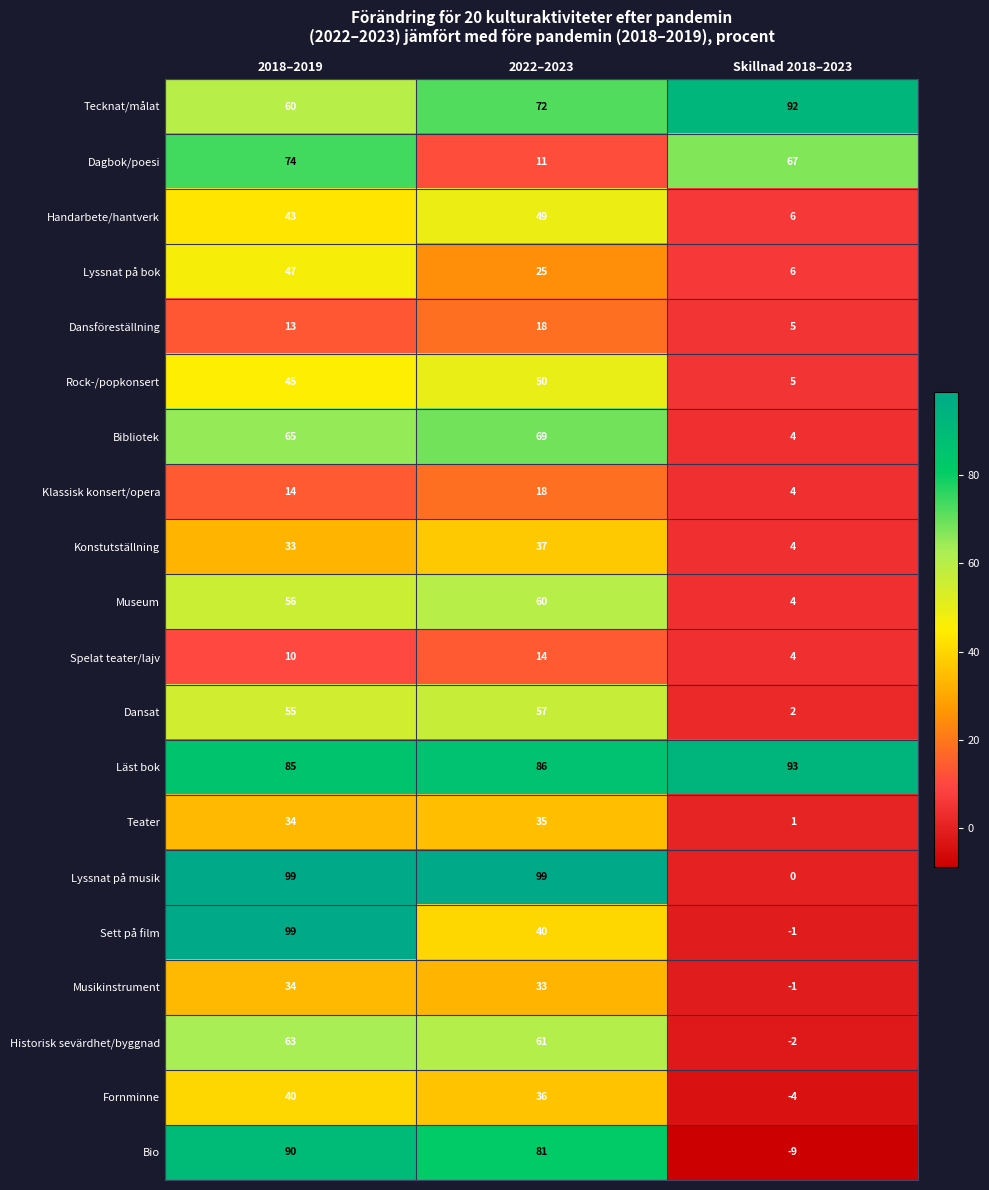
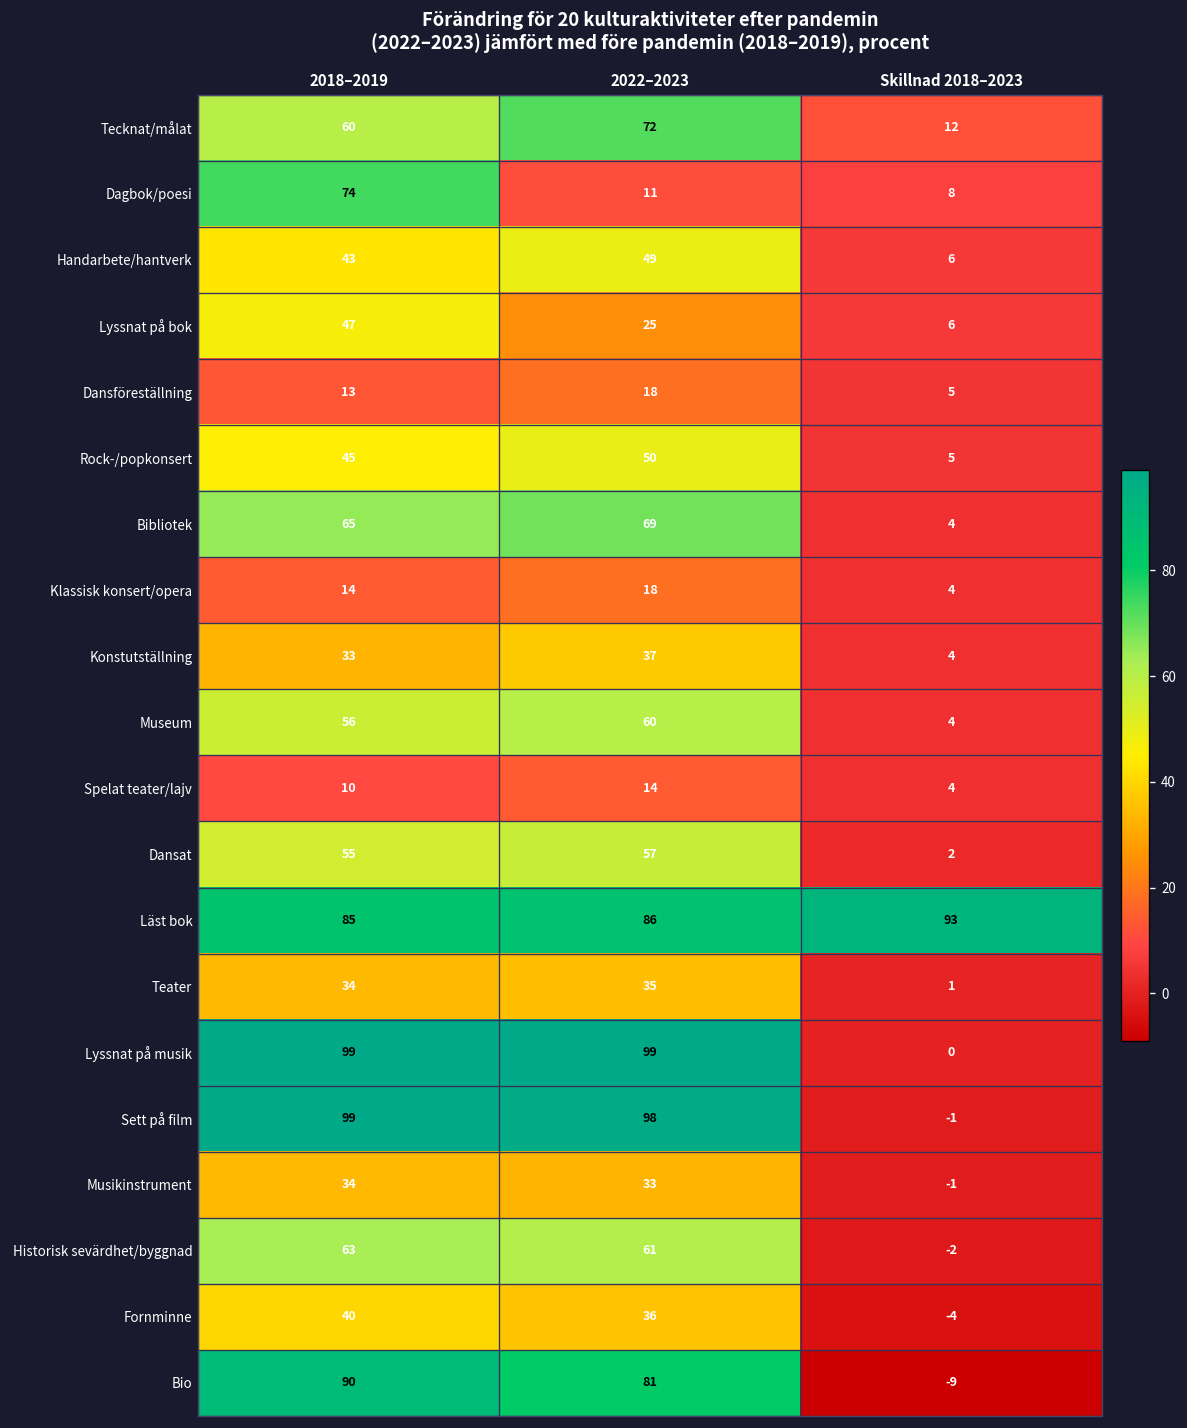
  {
    "Tecknat/målat": {
      "2018–2019": 60,
      "2022–2023": 72,
-     "Skillnad 2018–2023": 92
+     "Skillnad 2018–2023": 12
    },
    "Dagbok/poesi": {
      "2018–2019": 74,
      "2022–2023": 11,
-     "Skillnad 2018–2023": 67
+     "Skillnad 2018–2023": 8
    },
    "Handarbete/hantverk": {
      "2018–2019": 43,
      "2022–2023": 49,
      "Skillnad 2018–2023": 6
    },
    "Lyssnat på bok": {
      "2018–2019": 47,
      "2022–2023": 25,
      "Skillnad 2018–2023": 6
    },
    "Dansföreställning": {
      "2018–2019": 13,
      "2022–2023": 18,
      "Skillnad 2018–2023": 5
    },
    "Rock-/popkonsert": {
      "2018–2019": 45,
      "2022–2023": 50,
      "Skillnad 2018–2023": 5
    },
    "Bibliotek": {
      "2018–2019": 65,
      "2022–2023": 69,
      "Skillnad 2018–2023": 4
    },
    "Klassisk konsert/opera": {
      "2018–2019": 14,
      "2022–2023": 18,
      "Skillnad 2018–2023": 4
    },
    "Konstutställning": {
      "2018–2019": 33,
      "2022–2023": 37,
      "Skillnad 2018–2023": 4
    },
    "Museum": {
      "2018–2019": 56,
      "2022–2023": 60,
      "Skillnad 2018–2023": 4
    },
    "Spelat teater/lajv": {
      "2018–2019": 10,
      "2022–2023": 14,
      "Skillnad 2018–2023": 4
    },
    "Dansat": {
      "2018–2019": 55,
      "2022–2023": 57,
      "Skillnad 2018–2023": 2
    },
    "Läst bok": {
      "2018–2019": 85,
      "2022–2023": 86,
      "Skillnad 2018–2023": 93
    },
    "Teater": {
      "2018–2019": 34,
      "2022–2023": 35,
      "Skillnad 2018–2023": 1
    },
    "Lyssnat på musik": {
      "2018–2019": 99,
      "2022–2023": 99,
      "Skillnad 2018–2023": 0
    },
    "Sett på film": {
      "2018–2019": 99,
-     "2022–2023": 40,
+     "2022–2023": 98,
      "Skillnad 2018–2023": -1
    },
    "Musikinstrument": {
      "2018–2019": 34,
      "2022–2023": 33,
      "Skillnad 2018–2023": -1
    },
    "Historisk sevärdhet/byggnad": {
      "2018–2019": 63,
      "2022–2023": 61,
      "Skillnad 2018–2023": -2
    },
    "Fornminne": {
      "2018–2019": 40,
      "2022–2023": 36,
      "Skillnad 2018–2023": -4
    },
    "Bio": {
      "2018–2019": 90,
      "2022–2023": 81,
      "Skillnad 2018–2023": -9
    }
  }
